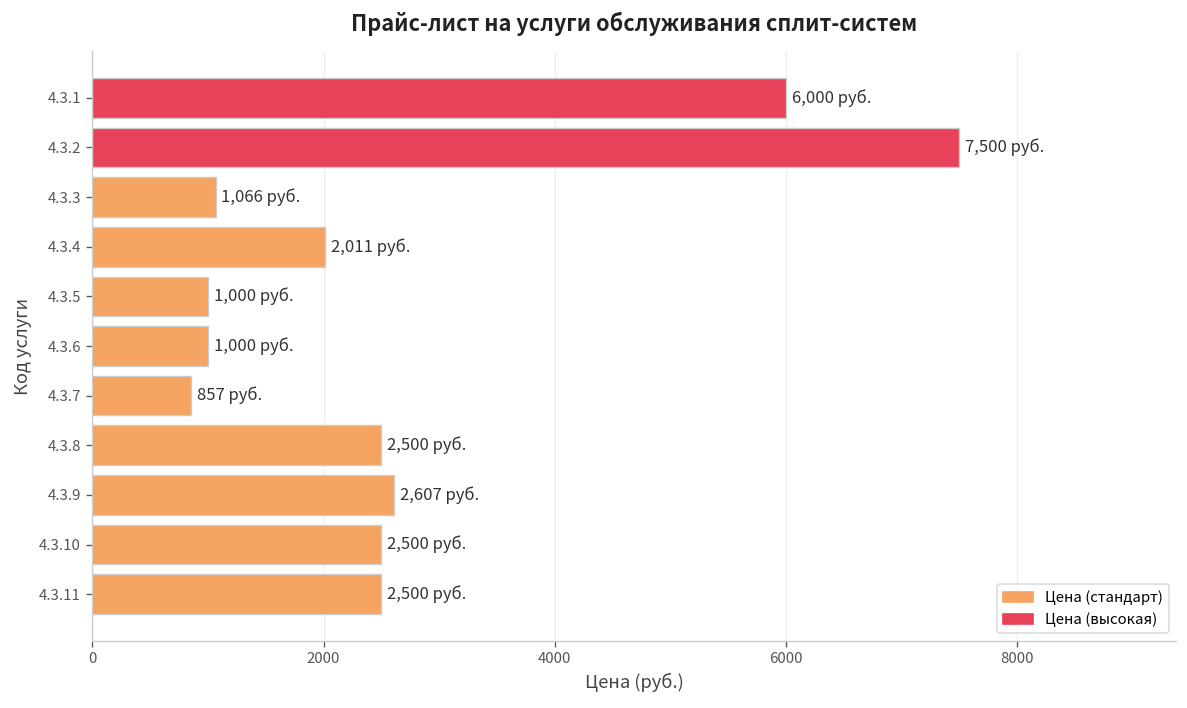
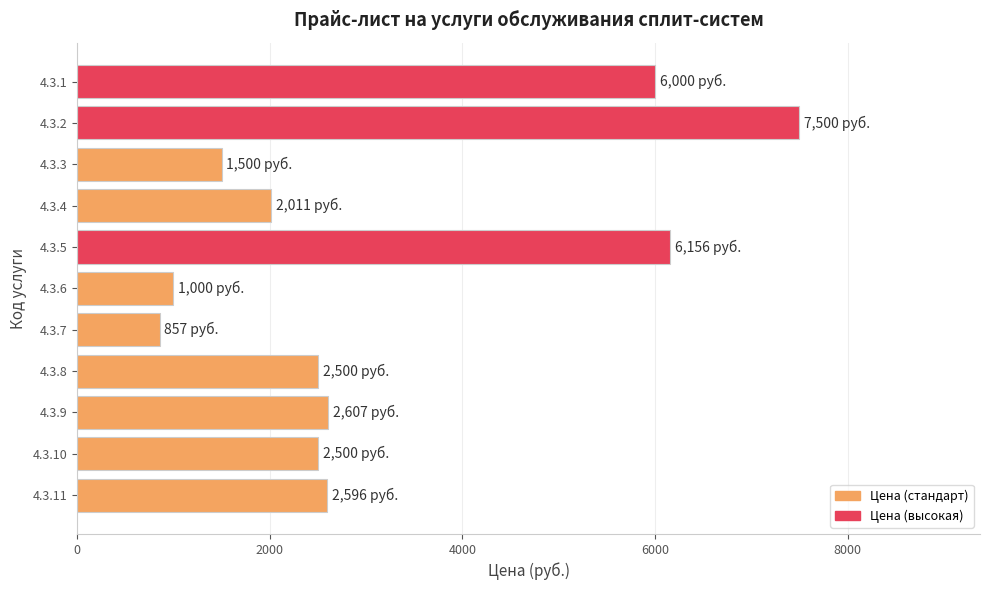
  {
    "4.3.1": "6,000",
    "4.3.2": "7,500",
-   "4.3.3": "1,066",
+   "4.3.3": "1,500",
    "4.3.4": "2,011",
-   "4.3.5": "1,000",
+   "4.3.5": "6,156",
    "4.3.6": "1,000",
    "4.3.7": "857",
    "4.3.8": "2,500",
    "4.3.9": "2,607",
    "4.3.10": "2,500",
-   "4.3.11": "2,500"
+   "4.3.11": "2,596"
  }
